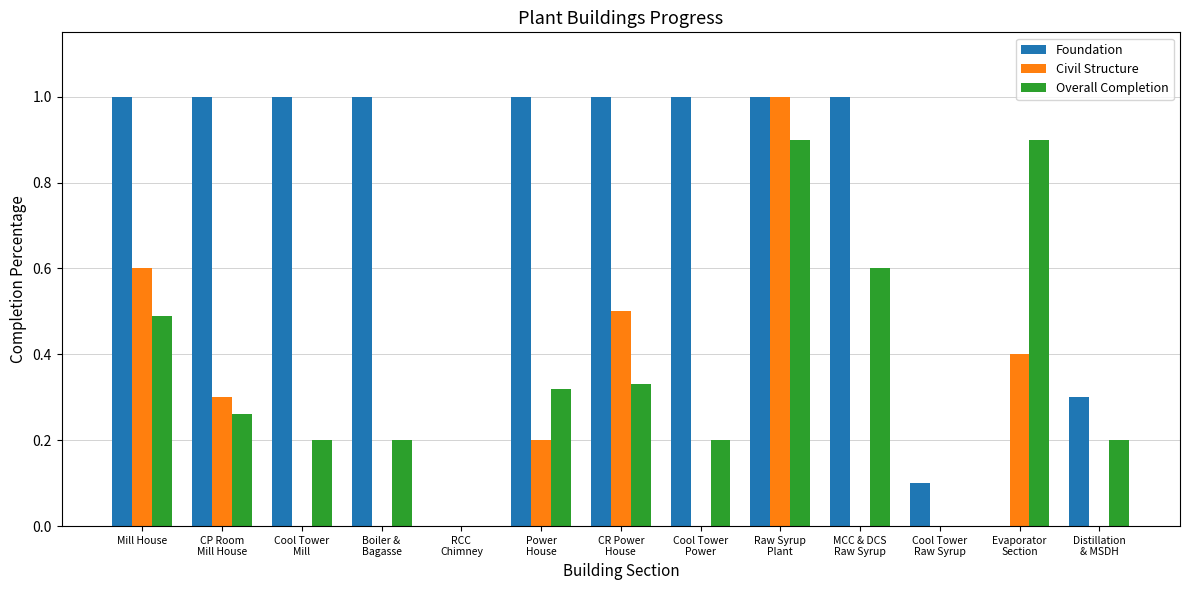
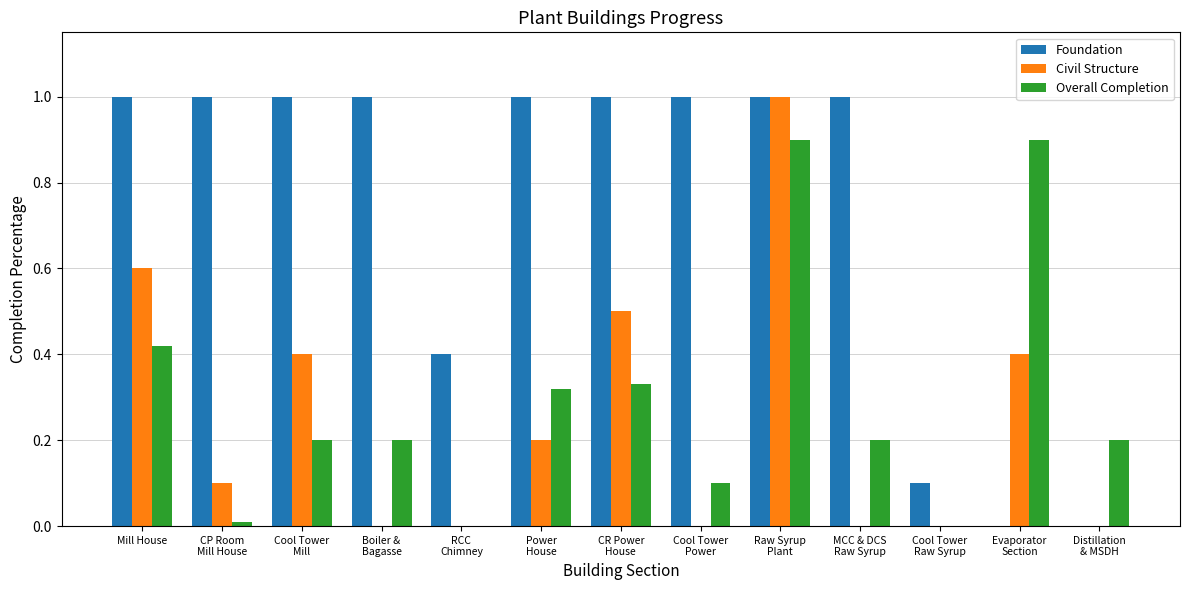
  {
    "Foundation": {
      "Mill House": 1.0,
      "CP Room Mill House": 1.0,
      "Cool Tower Mill": 1.0,
      "Boiler & Bagasse": 1.0,
-     "RCC Chimney": 0.0,
+     "RCC Chimney": 0.4,
      "Power House": 1.0,
      "CR Power House": 1.0,
      "Cool Tower Power": 1.0,
      "Raw Syrup Plant": 1.0,
      "MCC & DCS Raw Syrup": 1.0,
      "Cool Tower Raw Syrup": 0.1,
      "Evaporator Section": 0.0,
-     "Distillation & MSDH": 0.3
+     "Distillation & MSDH": 0.0
    },
    "Civil Structure": {
      "Mill House": 0.6,
-     "CP Room Mill House": 0.3,
-     "Cool Tower Mill": 0.0,
+     "CP Room Mill House": 0.1,
+     "Cool Tower Mill": 0.4,
      "Boiler & Bagasse": 0.0,
      "RCC Chimney": 0.0,
      "Power House": 0.2,
      "CR Power House": 0.5,
      "Cool Tower Power": 0.0,
      "Raw Syrup Plant": 1.0,
      "MCC & DCS Raw Syrup": 0.0,
      "Cool Tower Raw Syrup": 0.0,
      "Evaporator Section": 0.4,
      "Distillation & MSDH": 0.0
    },
    "Overall Completion": {
-     "Mill House": 0.49,
-     "CP Room Mill House": 0.26,
+     "Mill House": 0.42,
+     "CP Room Mill House": 0.01,
      "Cool Tower Mill": 0.20,
      "Boiler & Bagasse": 0.20,
      "RCC Chimney": 0.00,
      "Power House": 0.32,
      "CR Power House": 0.33,
-     "Cool Tower Power": 0.2,
+     "Cool Tower Power": 0.1,
      "Raw Syrup Plant": 0.90,
-     "MCC & DCS Raw Syrup": 0.6,
+     "MCC & DCS Raw Syrup": 0.2,
      "Cool Tower Raw Syrup": 0.00,
      "Evaporator Section": 0.90,
      "Distillation & MSDH": 0.20
    }
  }
